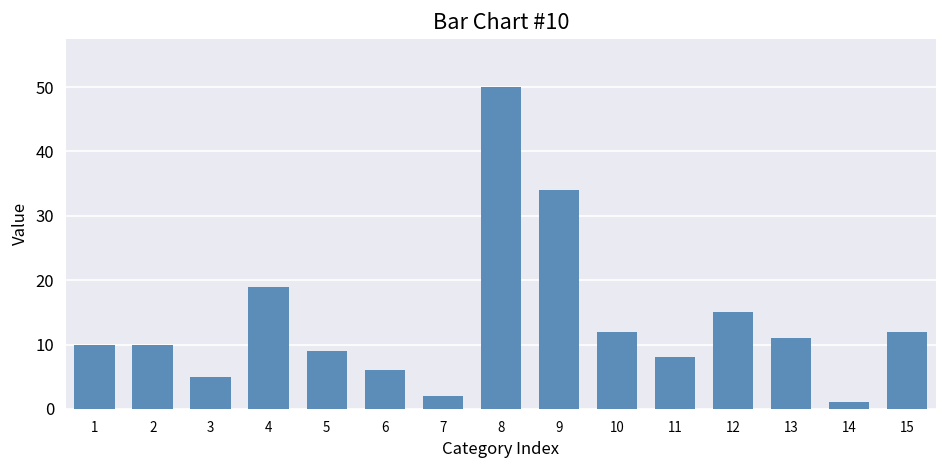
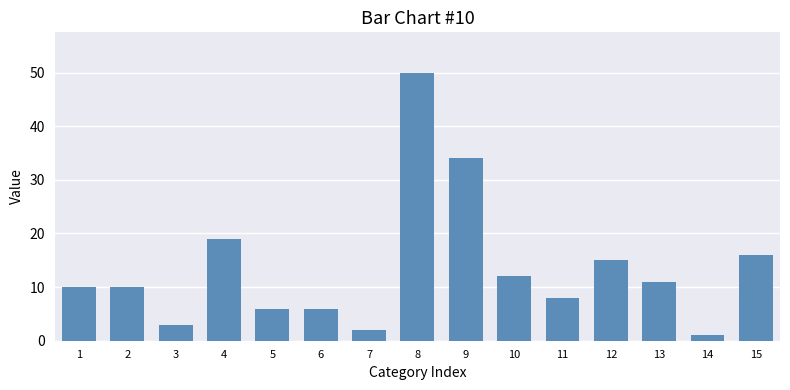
  {
    "1": 10,
    "2": 10,
-   "3": 5,
+   "3": 3,
    "4": 19,
-   "5": 9,
+   "5": 6,
    "6": 6,
    "7": 2,
    "8": 50,
    "9": 34,
    "10": 12,
    "11": 8,
    "12": 15,
    "13": 11,
    "14": 1,
-   "15": 12
+   "15": 16
  }
